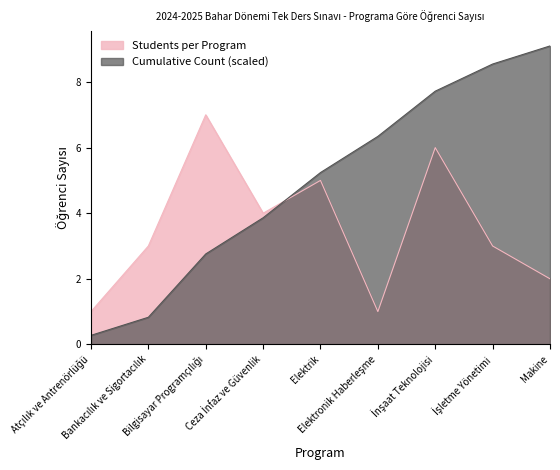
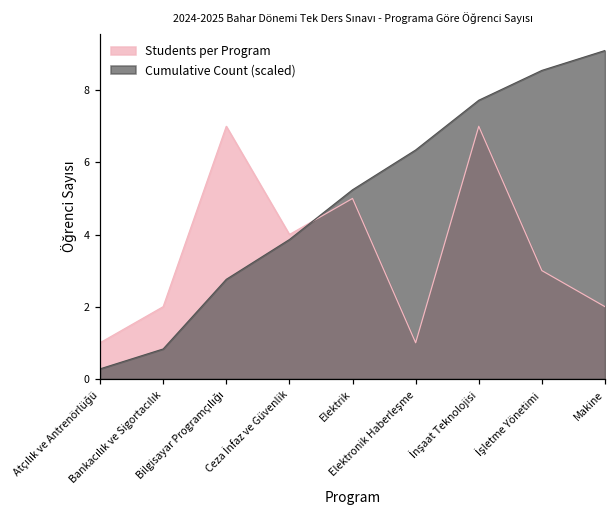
  {
    "Students per Program": {
      "Atçılık ve Antrenörlüğü": 1,
-     "Bankacılık ve Sigortacılık": 3,
+     "Bankacılık ve Sigortacılık": 2,
      "Bilgisayar Programçılığı": 7,
      "Ceza İnfaz ve Güvenlik": 4,
      "Elektrik": 5,
      "Elektronik Haberleşme": 1,
-     "İnşaat Teknolojisi": 6,
+     "İnşaat Teknolojisi": 7,
      "İşletme Yönetimi": 3,
      "Makine": 2
    },
    "Cumulative Count (scaled)": {
      "Atçılık ve Antrenörlüğü": 0.3,
      "Bankacılık ve Sigortacılık": 0.8,
      "Bilgisayar Programçılığı": 2.8,
      "Ceza İnfaz ve Güvenlik": 3.9,
      "Elektrik": 5.2,
      "Elektronik Haberleşme": 6.3,
      "İnşaat Teknolojisi": 7.7,
      "İşletme Yönetimi": 8.5,
      "Makine": 9.1
    }
  }
